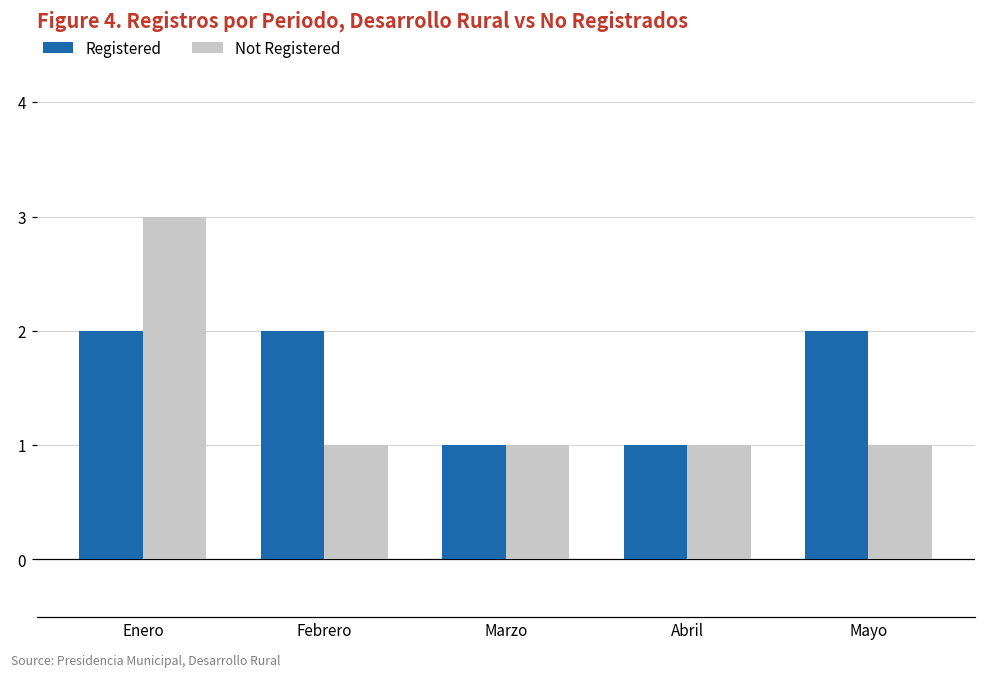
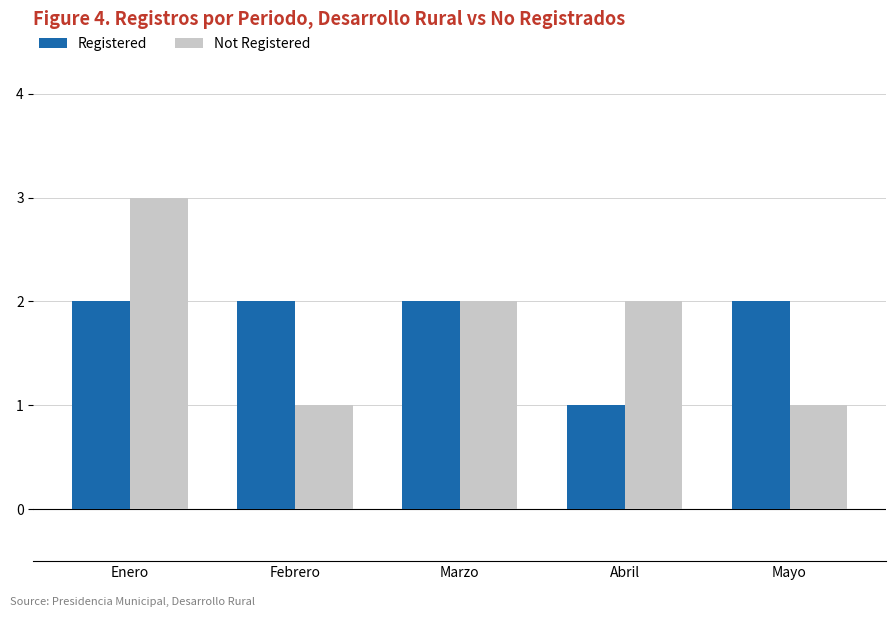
  {
    "Registered": {
      "Enero": 2,
      "Febrero": 2,
-     "Marzo": 1,
+     "Marzo": 2,
      "Abril": 1,
      "Mayo": 2
    },
    "Not Registered": {
      "Enero": 3,
      "Febrero": 1,
-     "Marzo": 1,
-     "Abril": 1,
+     "Marzo": 2,
+     "Abril": 2,
      "Mayo": 1
    }
  }
